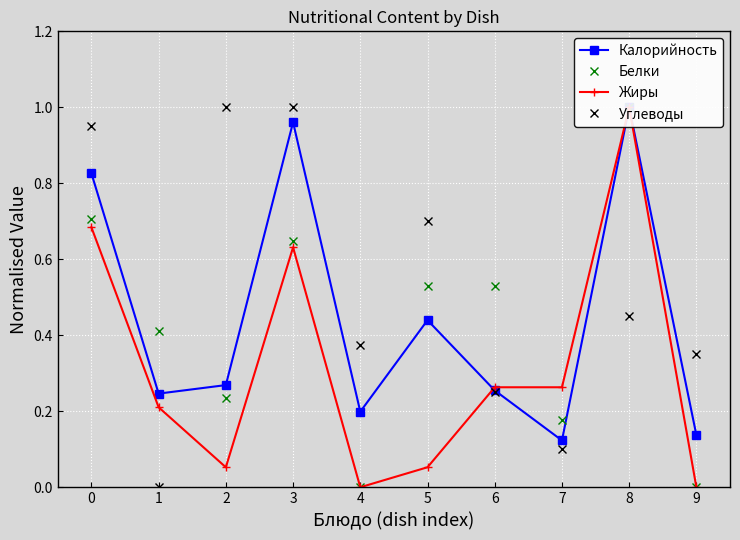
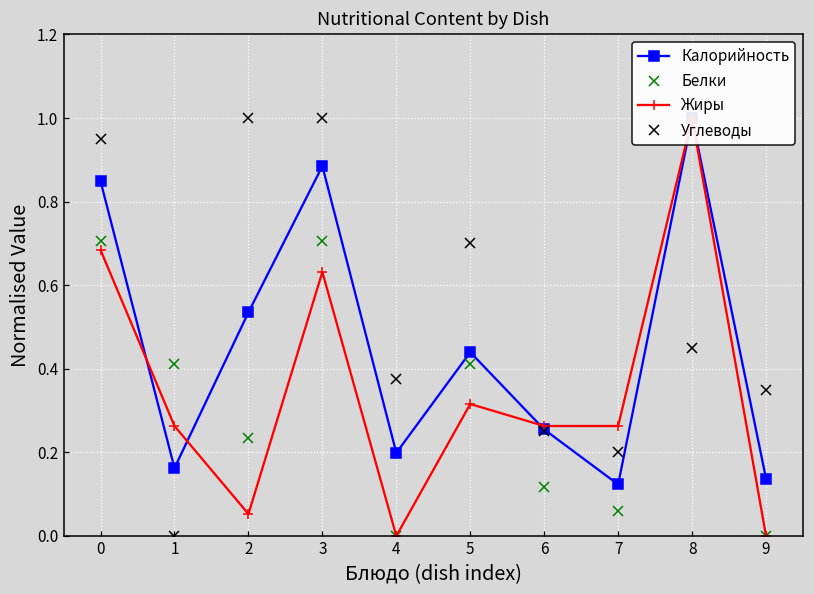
  {
    "Калорийность": {
-     "0": 0.83,
-     "1": 0.25,
-     "2": 0.27,
-     "3": 0.96,
+     "0": 0.85,
+     "1": 0.16,
+     "2": 0.54,
+     "3": 0.89,
      "4": 0.20,
      "5": 0.44,
      "7": 0.12,
      "9": 0.14
    },
    "Белки": {
      "0": 0.71,
      "1": 0.41,
      "2": 0.24,
-     "3": 0.65,
-     "5": 0.53,
-     "6": 0.53,
-     "7": 0.18
+     "3": 0.71,
+     "5": 0.41,
+     "6": 0.12,
+     "7": 0.06
    },
    "Жиры": {
      "0": 0.68,
-     "1": 0.21,
+     "1": 0.26,
      "2": 0.05,
      "3": 0.63,
-     "5": 0.05,
+     "5": 0.32,
      "6": 0.26,
      "7": 0.26
    },
    "Углеводы": {
      "0": 0.95,
      "1": 0.00,
      "2": 1.00,
      "3": 1.00,
      "4": 0.38,
      "5": 0.70,
-     "7": 0.10,
+     "7": 0.20,
      "8": 0.45,
      "9": 0.35
    }
  }
